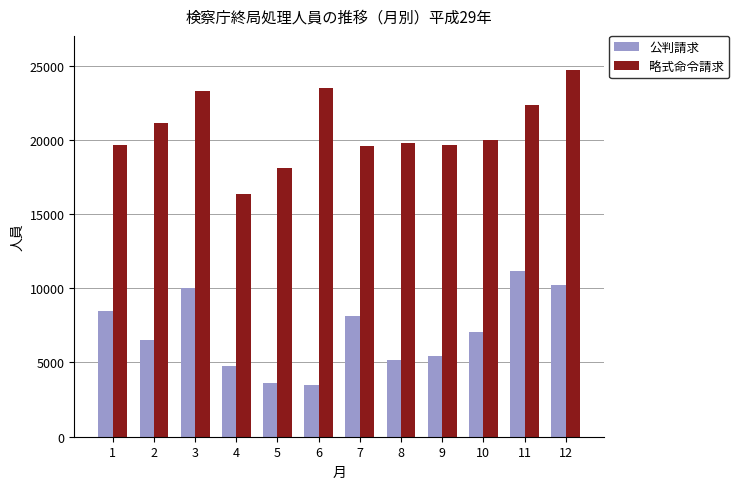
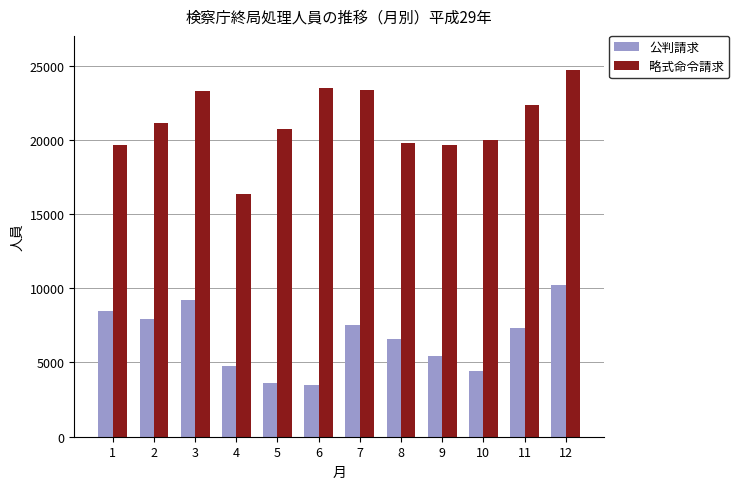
  {
    "公判請求": {
      "1": 8500,
-     "2": 6500,
-     "3": 10000,
+     "2": 7900,
+     "3": 9200,
      "4": 4800,
      "5": 3600,
      "6": 3500,
-     "7": 8100,
-     "8": 5100,
+     "7": 7500,
+     "8": 6600,
      "9": 5400,
-     "10": 7000,
-     "11": 11200,
+     "10": 4400,
+     "11": 7300,
      "12": 10200
    },
    "略式命令請求": {
      "1": 19700,
      "2": 21100,
      "3": 23300,
      "4": 16400,
-     "5": 18100,
+     "5": 20800,
      "6": 23500,
-     "7": 19600,
+     "7": 23400,
      "8": 19800,
      "9": 19700,
      "10": 20000,
      "11": 22400,
      "12": 24700
    }
  }
